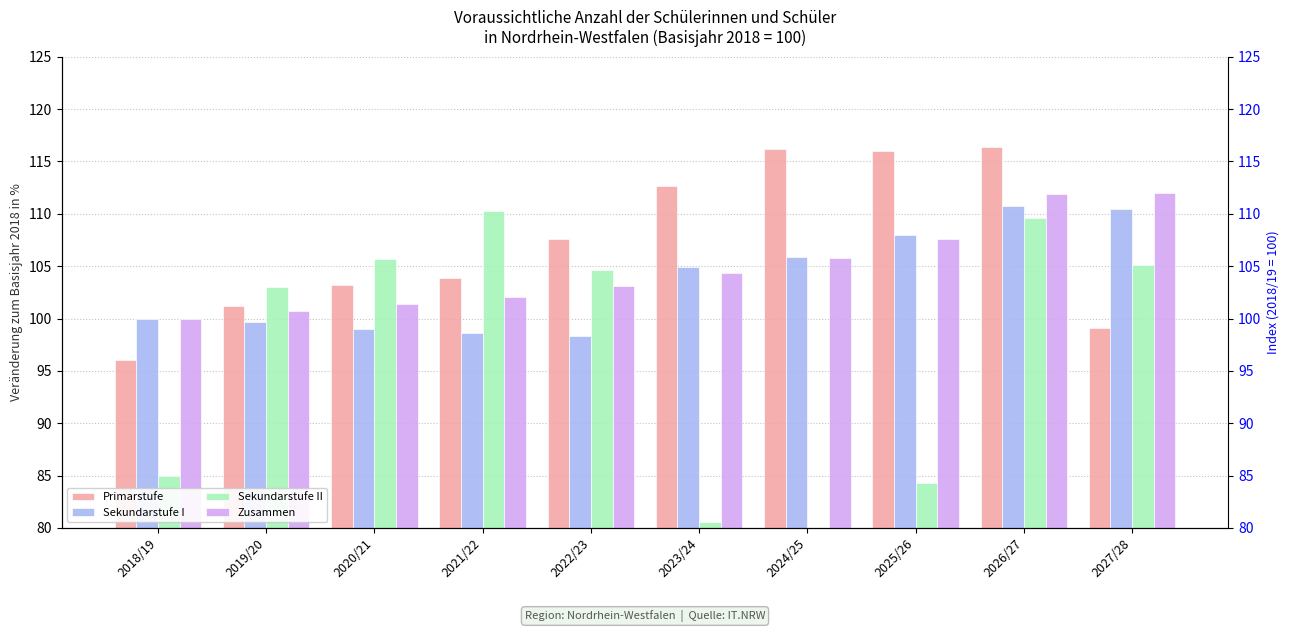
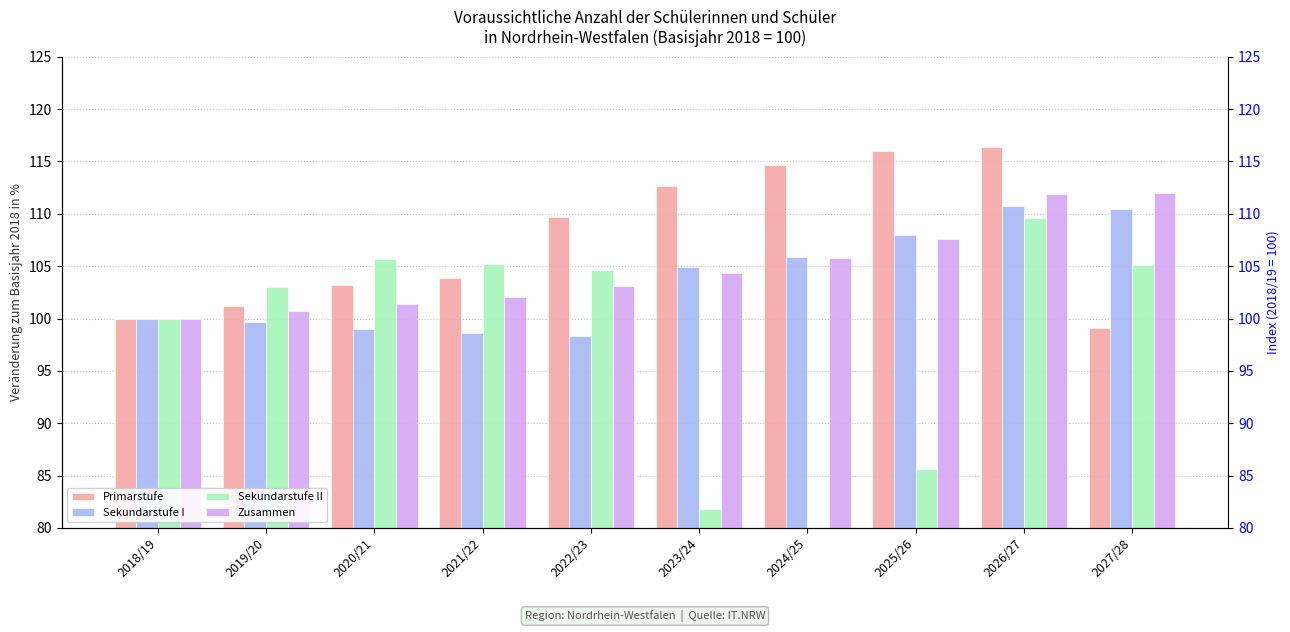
  {
    "Primarstufe": {
-     "2018/19": 96,
+     "2018/19": 100,
      "2019/20": 101.2,
      "2020/21": 103.2,
      "2021/22": 103.9,
-     "2022/23": 107.6,
+     "2022/23": 109.7,
      "2023/24": 112.7,
-     "2024/25": 116.2,
+     "2024/25": 114.7,
      "2025/26": 116.0,
      "2026/27": 116.4,
      "2027/28": 99.1
    },
    "Sekundarstufe II": {
-     "2018/19": 85,
+     "2018/19": 100,
      "2019/20": 103.0,
      "2020/21": 105.7,
-     "2021/22": 110.3,
+     "2021/22": 105.2,
      "2022/23": 104.6,
-     "2023/24": 80.6,
-     "2025/26": 84.3,
+     "2023/24": 81.8,
+     "2025/26": 85.6,
      "2026/27": 109.6,
      "2027/28": 105.1
    }
  }
